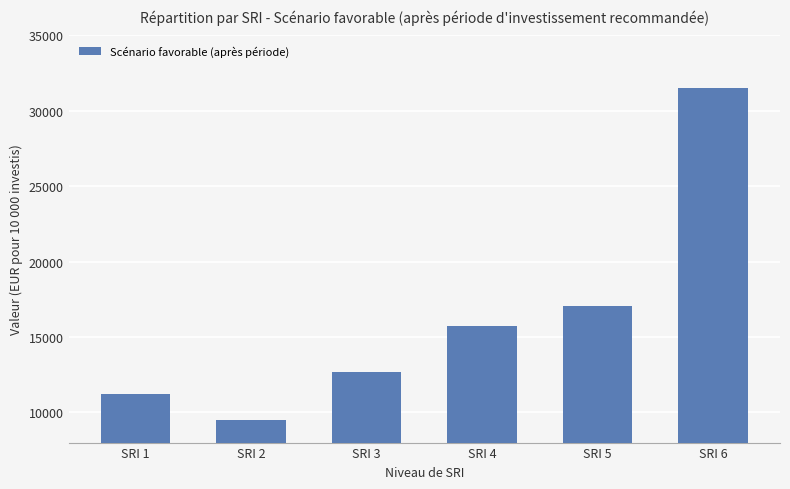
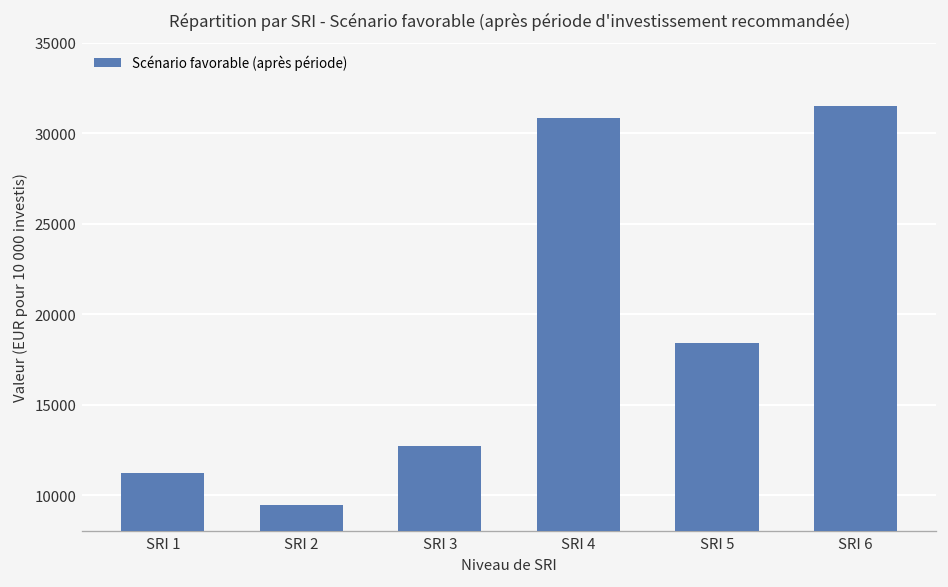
  {
    "SRI 1": 11200,
    "SRI 2": 9500,
    "SRI 3": 12700,
-   "SRI 4": 15700,
-   "SRI 5": 17000,
+   "SRI 4": 30800,
+   "SRI 5": 18400,
    "SRI 6": 31500
  }
